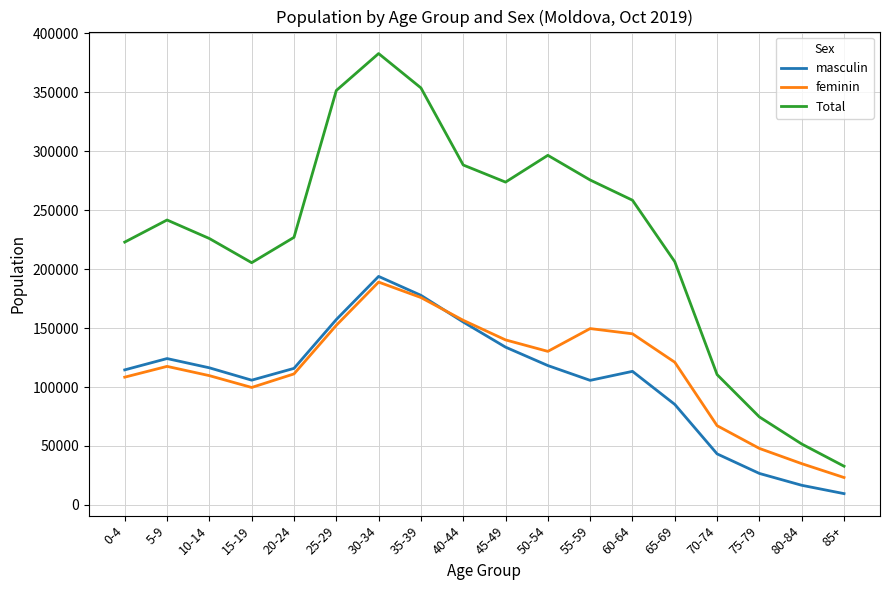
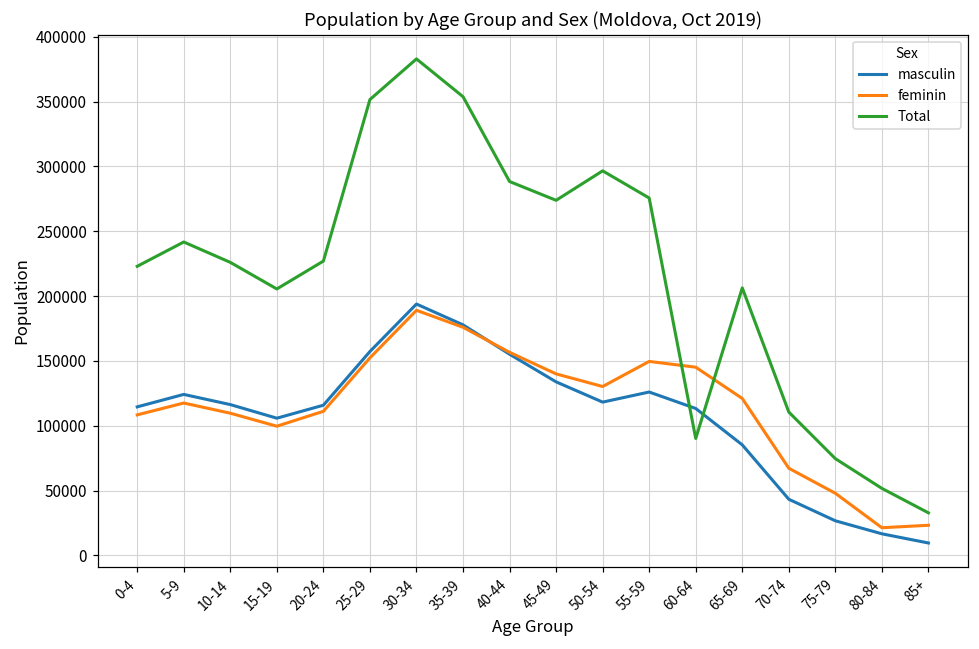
  {
    "masculin": {
      "0-4": 115000,
      "5-9": 124000,
      "10-14": 116000,
      "15-19": 106000,
      "20-24": 116000,
      "25-29": 157000,
      "30-34": 194000,
      "45-49": 134000,
      "50-54": 118000,
-     "55-59": 106000,
+     "55-59": 126000,
      "60-64": 113000,
      "65-69": 85000,
      "70-74": 43000,
      "75-79": 27000,
      "80-84": 17000,
      "85+": 10000
    },
    "feminin": {
      "0-4": 108000,
      "5-9": 118000,
      "10-14": 110000,
      "15-19": 100000,
      "20-24": 111000,
      "25-29": 152000,
      "30-34": 189000,
      "45-49": 140000,
      "50-54": 130000,
      "55-59": 150000,
      "60-64": 145000,
      "65-69": 121000,
      "70-74": 67000,
      "75-79": 48000,
-     "80-84": 35000,
+     "80-84": 21000,
      "85+": 23000
    },
    "Total": {
      "0-4": 223000,
      "5-9": 242000,
      "10-14": 226000,
      "15-19": 205000,
      "20-24": 227000,
      "25-29": 352000,
      "30-34": 383000,
      "35-39": 354000,
      "40-44": 288000,
      "45-49": 274000,
      "50-54": 297000,
      "55-59": 276000,
-     "60-64": 258000,
+     "60-64": 90000,
      "65-69": 206000,
      "70-74": 111000,
      "75-79": 75000,
      "80-84": 52000,
      "85+": 33000
    }
  }
